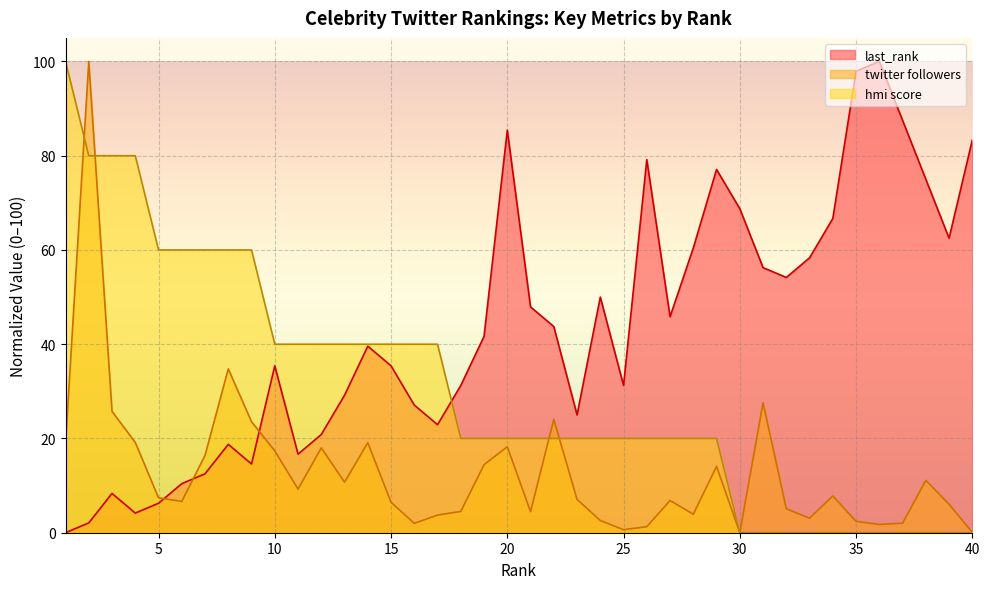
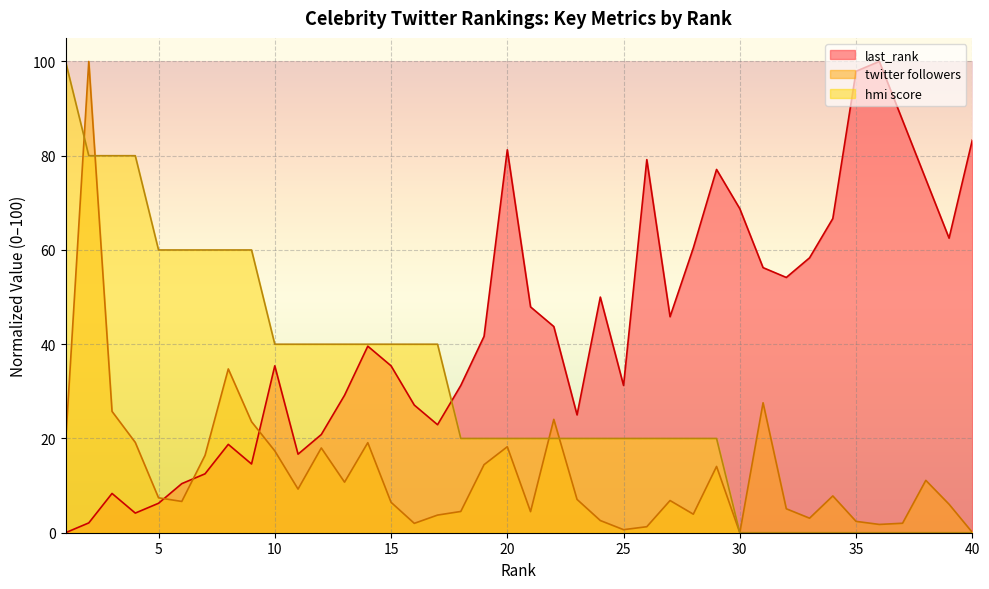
  {
    "last_rank": {
      "5": 6,
      "10": 35,
      "15": 35,
-     "20": 85,
+     "20": 81,
      "25": 31,
      "30": 69,
      "40": 83
    }
  }
